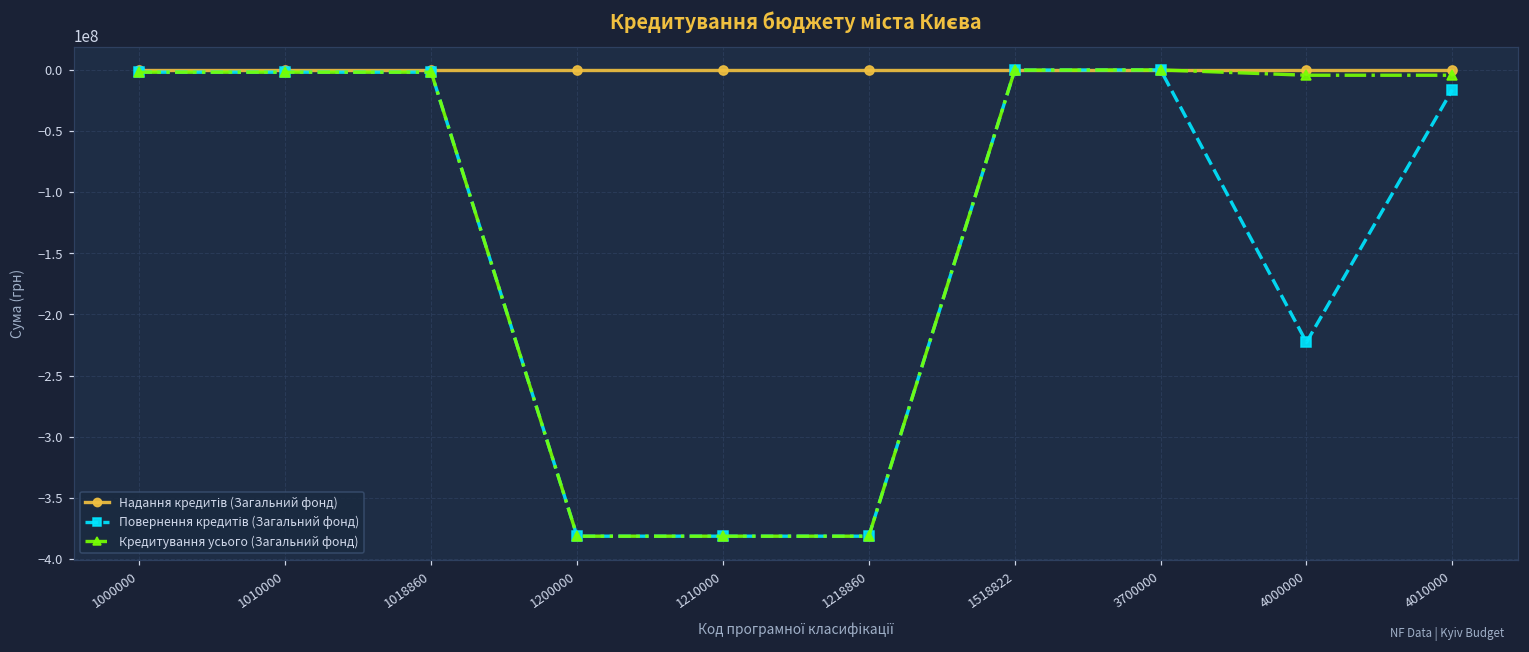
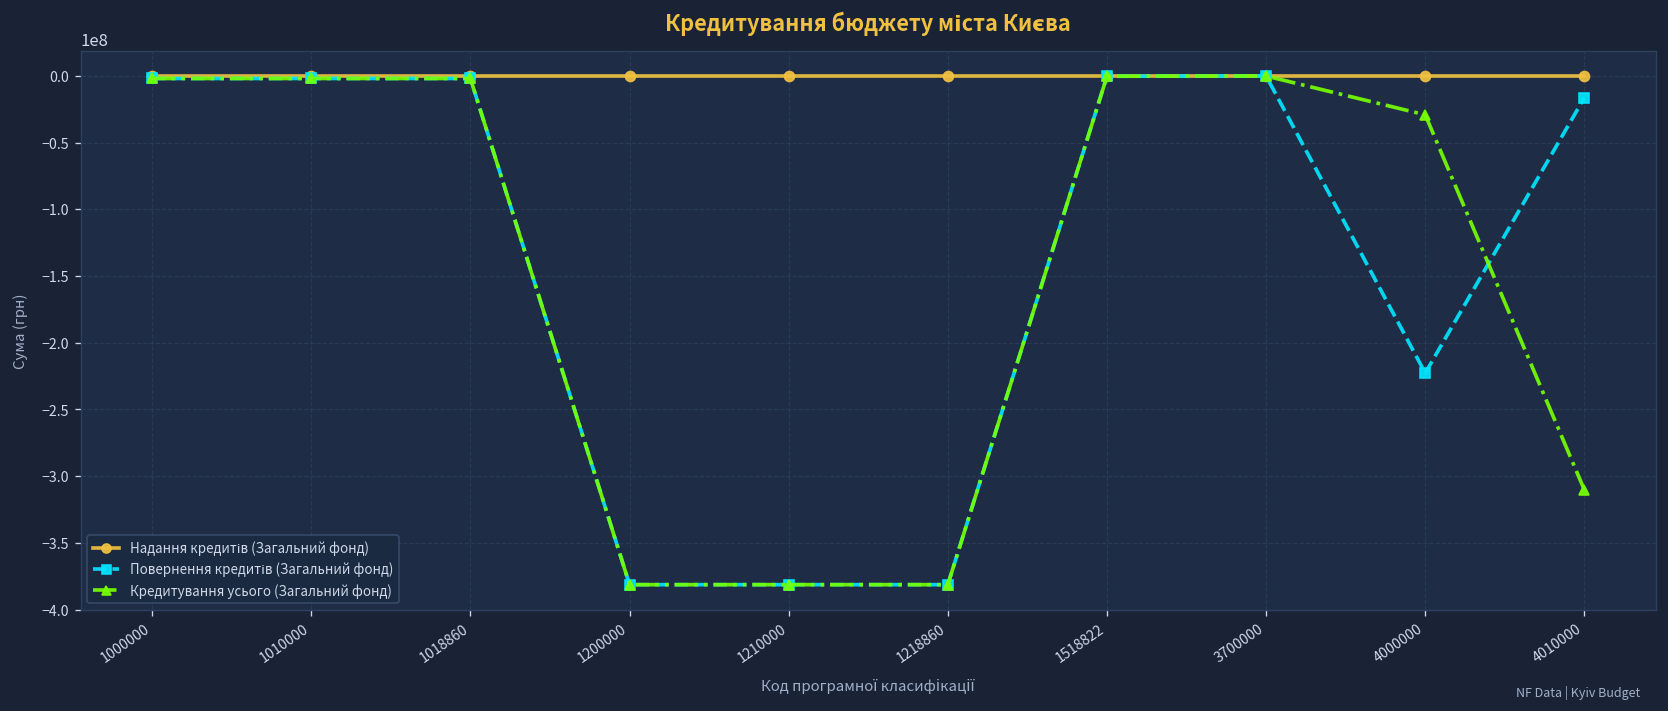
  {
    "Надання кредитів (Загальний фонд)": {
      "1200000": 0,
      "1210000": 0,
      "1218860": 0,
      "4000000": 0,
      "4010000": 0
    },
    "Повернення кредитів (Загальний фонд)": {
      "4000000": -223000000,
      "4010000": -16000000
    },
    "Кредитування усього (Загальний фонд)": {
-     "4000000": -4000000,
-     "4010000": -4000000
+     "4000000": -29000000,
+     "4010000": -310000000
    }
  }
